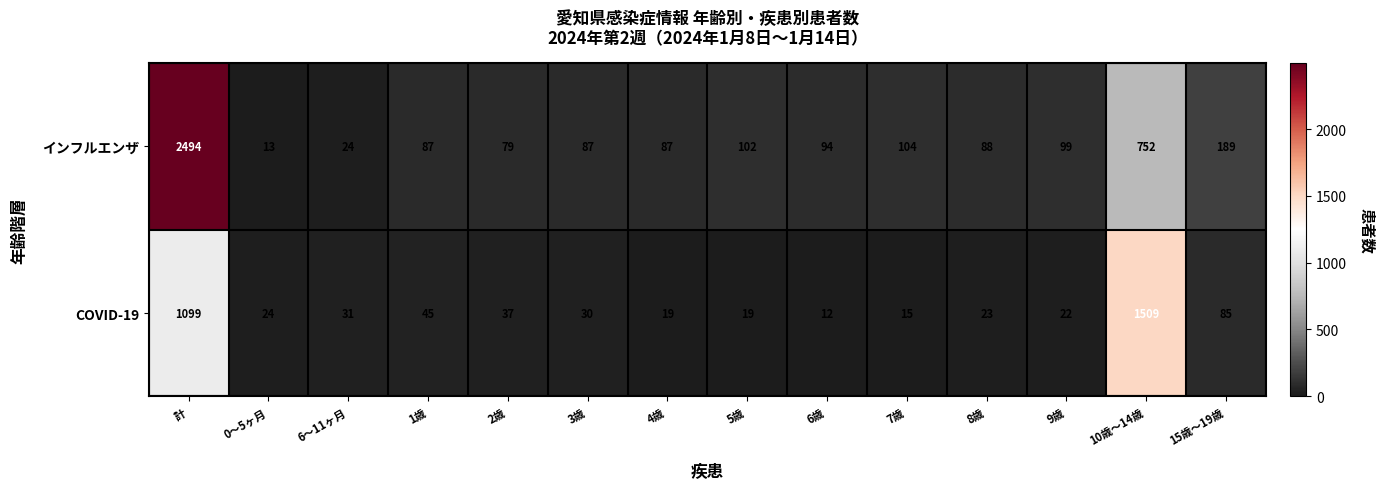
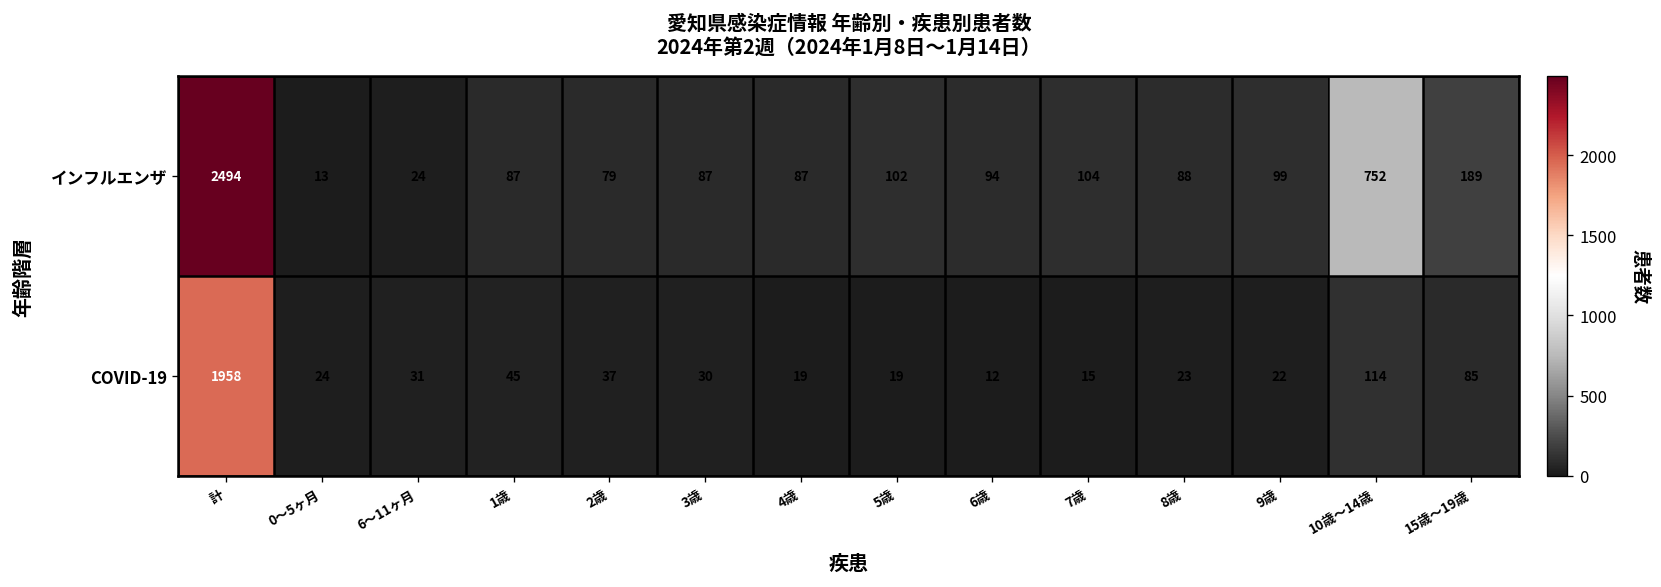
  {
    "インフルエンザ": {
      "計": 2494,
      "10歳～14歳": 752,
      "15歳～19歳": 189
    },
    "COVID-19": {
-     "計": 1099,
-     "10歳～14歳": 1509
+     "計": 1958,
+     "10歳～14歳": 114
    }
  }
